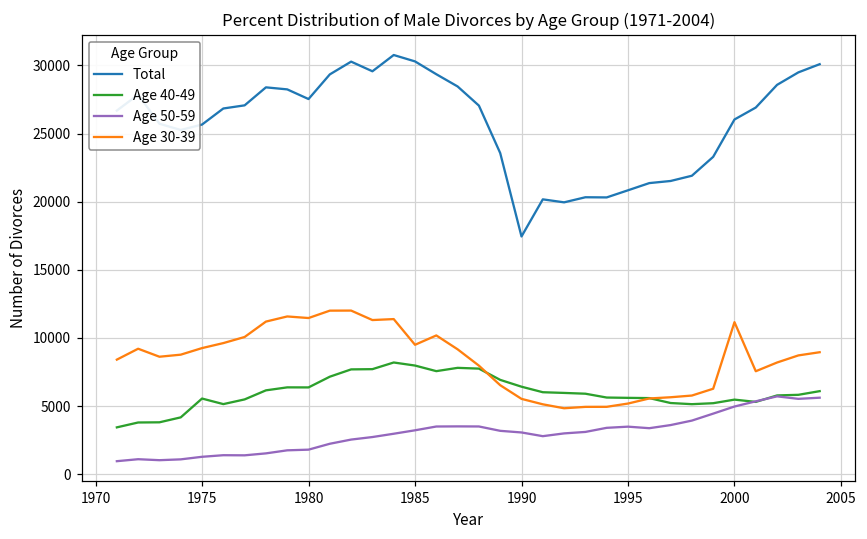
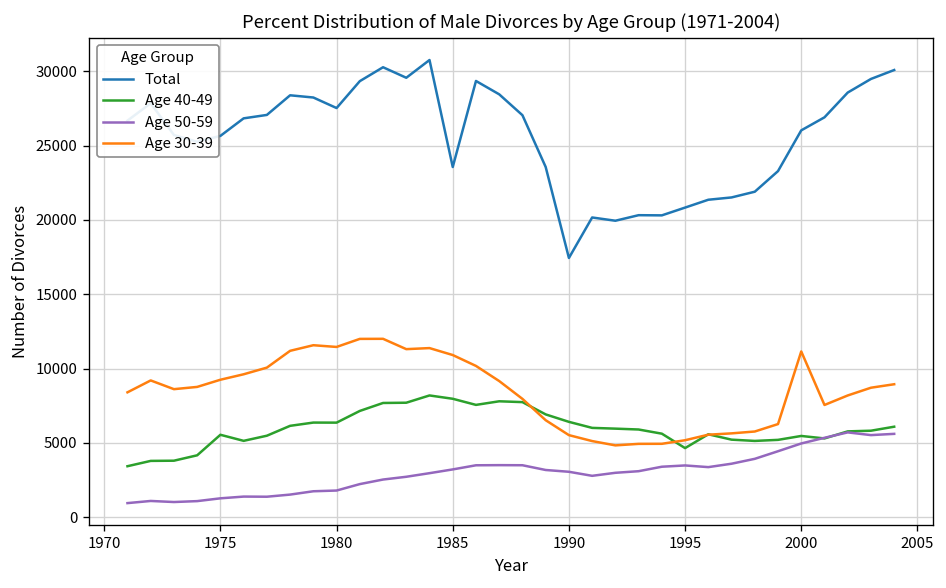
  {
    "Total": {
      "1975": 25700,
      "1980": 27500,
-     "1985": 30300,
+     "1985": 23600,
      "1990": 17400,
      "1995": 20800,
      "2000": 26000
    },
    "Age 40-49": {
      "1975": 5600,
      "1980": 6400,
      "1985": 8000,
      "1990": 6400,
-     "1995": 5600,
+     "1995": 4700,
      "2000": 5500
    },
    "Age 50-59": {
      "1975": 1300,
      "1980": 1800,
      "1985": 3200,
      "1990": 3100,
      "1995": 3500,
      "2000": 5000
    },
    "Age 30-39": {
      "1975": 9300,
      "1980": 11500,
-     "1985": 9500,
+     "1985": 10900,
      "1990": 5500,
      "1995": 5200,
      "2000": 11200
    }
  }
